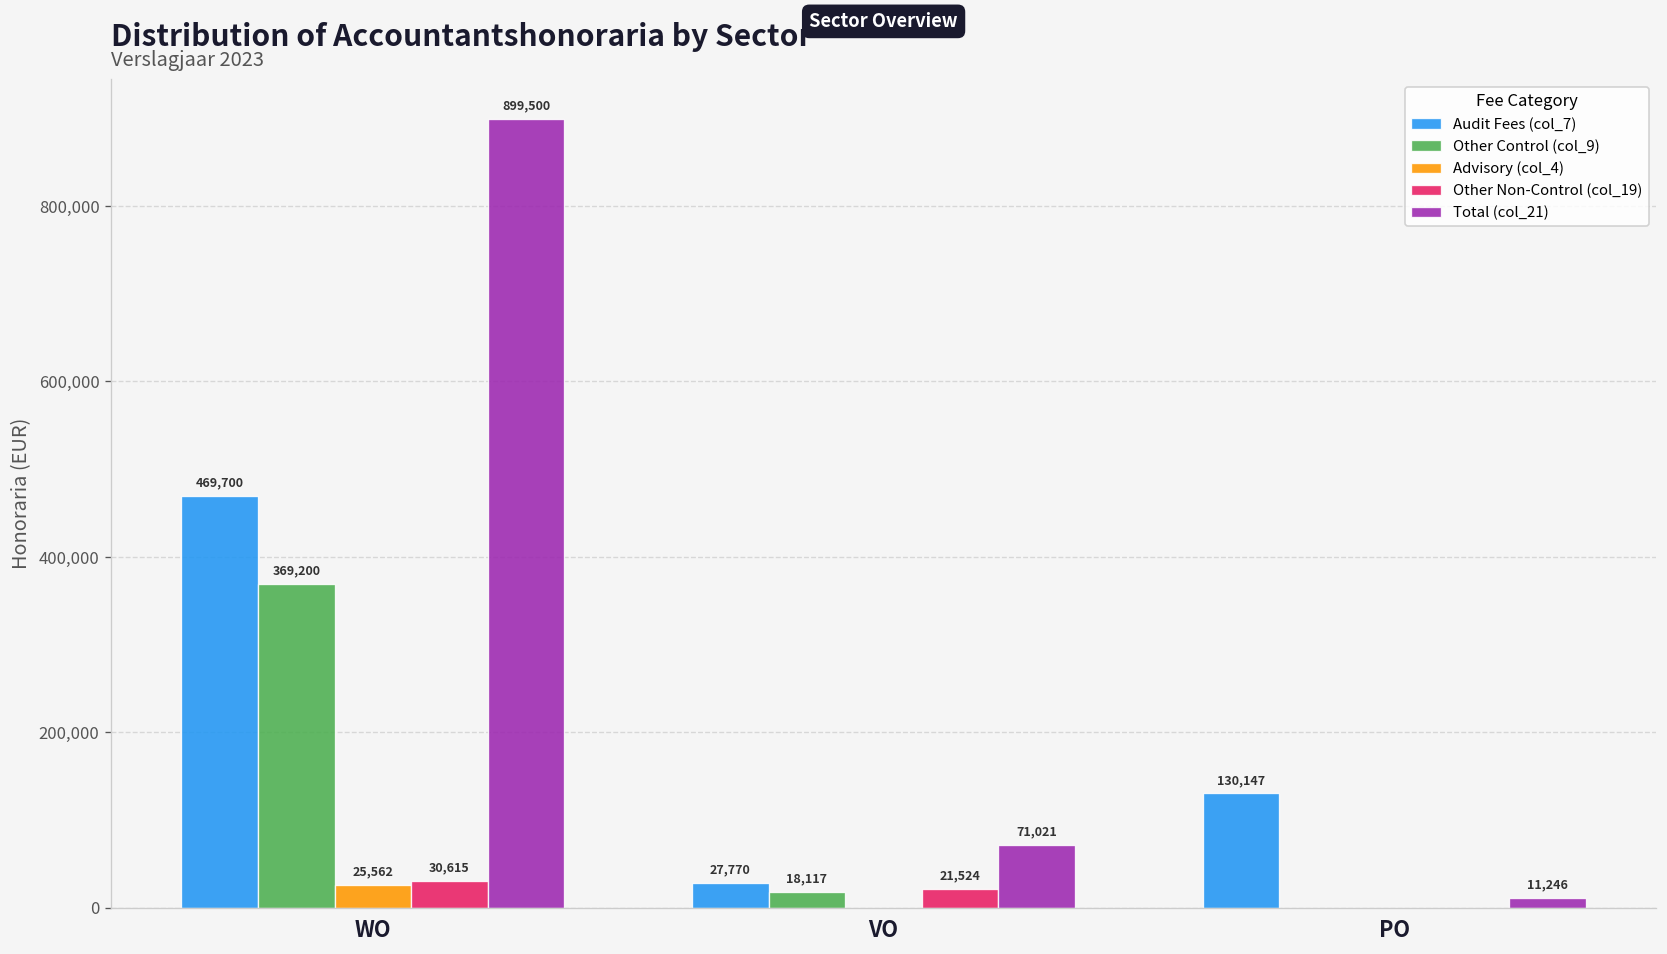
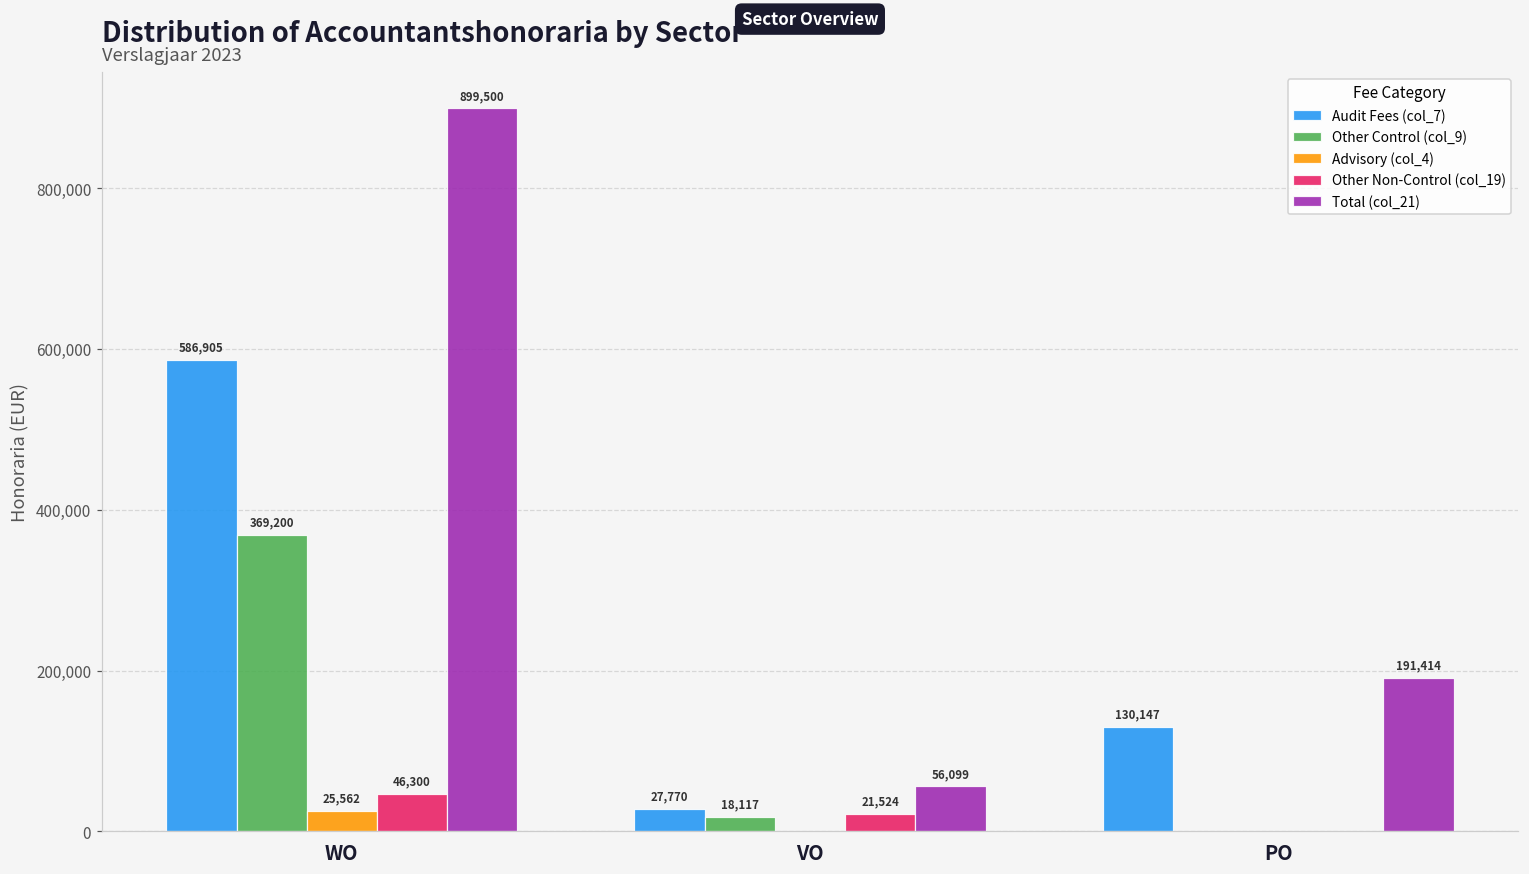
  {
    "Audit Fees (col_7)": {
-     "WO": "469,700",
+     "WO": "586,905",
      "VO": "27,770",
      "PO": "130,147"
    },
    "Other Control (col_9)": {
      "WO": "369,200",
      "VO": "18,117"
    },
    "Advisory (col_4)": {
      "WO": "25,562"
    },
    "Other Non-Control (col_19)": {
-     "WO": "30,615",
+     "WO": "46,300",
      "VO": "21,524"
    },
    "Total (col_21)": {
      "WO": "899,500",
-     "VO": "71,021",
-     "PO": "11,246"
+     "VO": "56,099",
+     "PO": "191,414"
    }
  }
